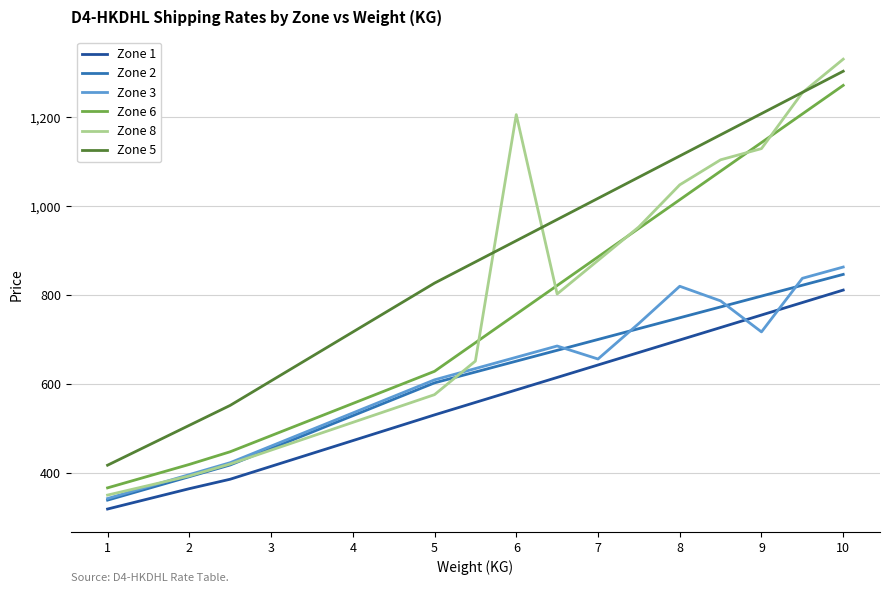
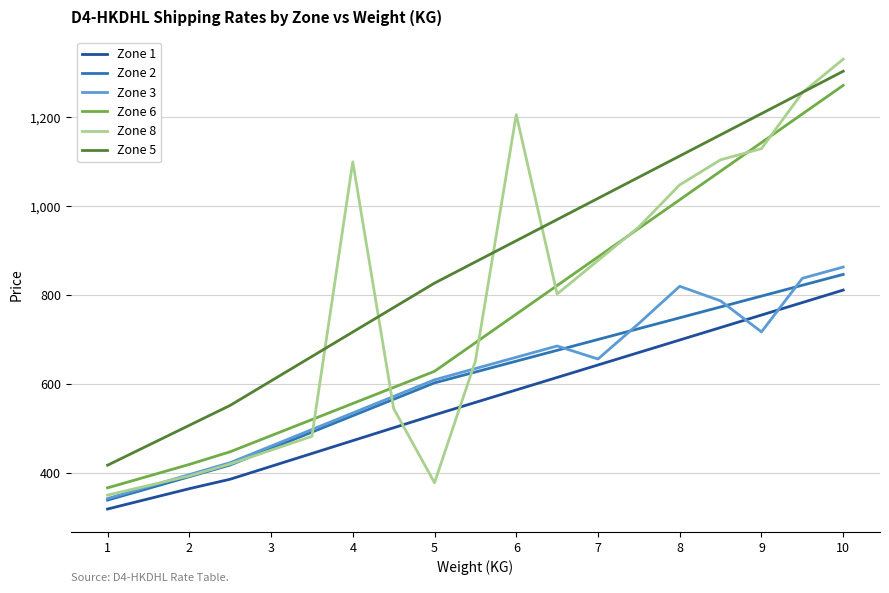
  {
    "Zone 3": {
      "4": "530",
      "5": "610",
      "6": "660",
      "7": "660",
      "8": "820",
      "9": "720",
      "10": "860"
    },
    "Zone 8": {
      "1": "350",
-     "4": "510",
-     "5": "580",
+     "4": "1,100",
+     "5": "380",
      "6": "1,210",
      "7": "880",
      "8": "1,050",
      "9": "1,130",
      "10": "1,330"
    }
  }
